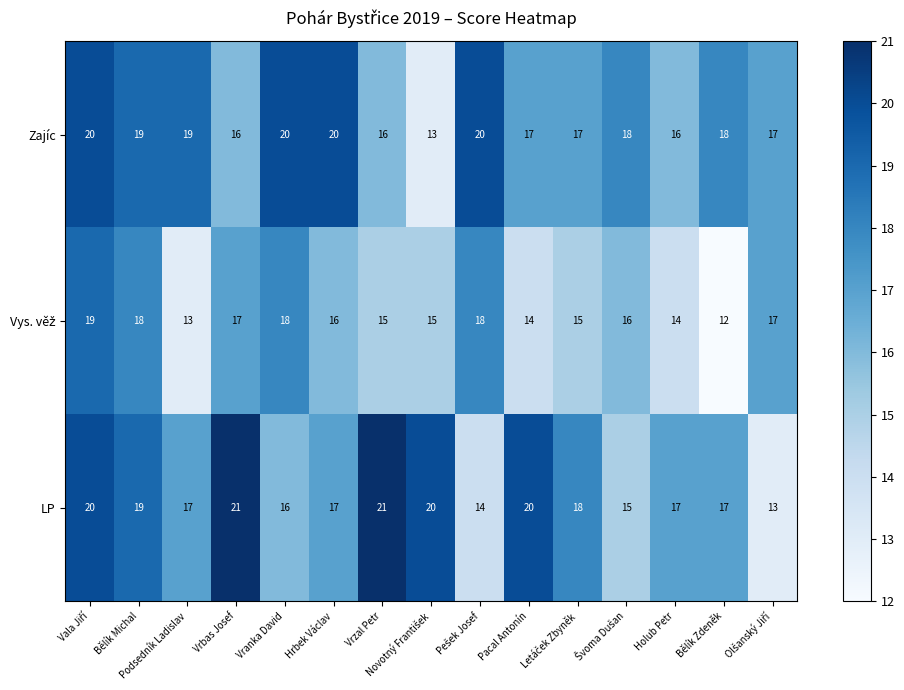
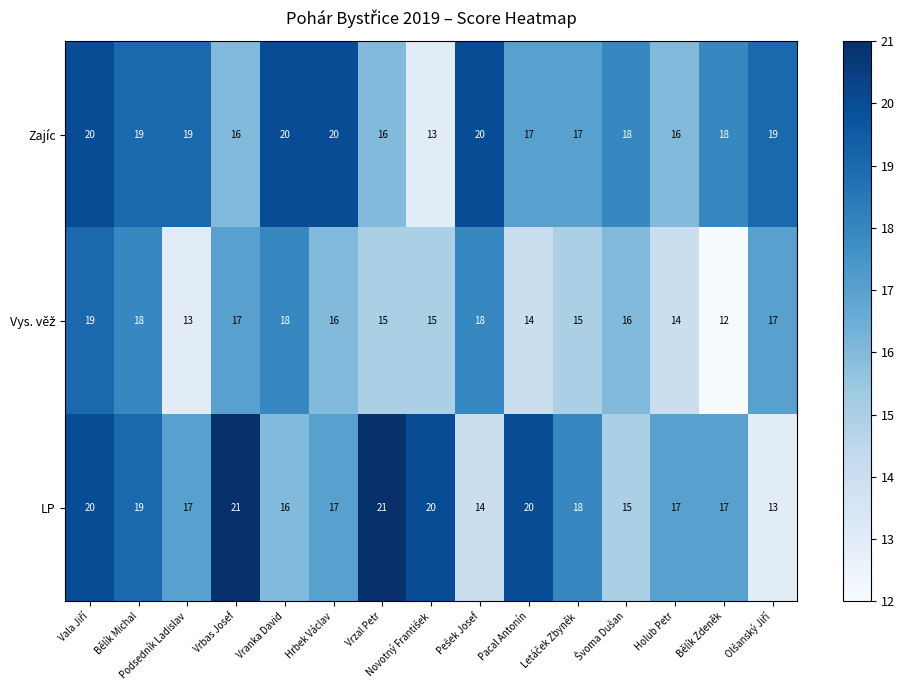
  {
    "Zajíc": {
      "Vala Jiří": 20,
      "Bělík Michal": 19,
      "Podsedník Ladislav": 19,
      "Vrbas Josef": 16,
      "Vranka David": 20,
      "Hrbek Václav": 20,
      "Vrzal Petr": 16,
      "Novotný František": 13,
      "Pešek Josef": 20,
      "Pacal Antonín": 17,
      "Letáček Zbyněk": 17,
      "Švoma Dušan": 18,
      "Holub Petr": 16,
      "Bělík Zdeněk": 18,
-     "Olšanský Jiří": 17
+     "Olšanský Jiří": 19
    },
    "Vys. věž": {
      "Vala Jiří": 19,
      "Bělík Michal": 18,
      "Podsedník Ladislav": 13,
      "Vrbas Josef": 17,
      "Vranka David": 18,
      "Hrbek Václav": 16,
      "Vrzal Petr": 15,
      "Novotný František": 15,
      "Pešek Josef": 18,
      "Pacal Antonín": 14,
      "Letáček Zbyněk": 15,
      "Švoma Dušan": 16,
      "Holub Petr": 14,
      "Bělík Zdeněk": 12,
      "Olšanský Jiří": 17
    },
    "LP": {
      "Vala Jiří": 20,
      "Bělík Michal": 19,
      "Podsedník Ladislav": 17,
      "Vrbas Josef": 21,
      "Vranka David": 16,
      "Hrbek Václav": 17,
      "Vrzal Petr": 21,
      "Novotný František": 20,
      "Pešek Josef": 14,
      "Pacal Antonín": 20,
      "Letáček Zbyněk": 18,
      "Švoma Dušan": 15,
      "Holub Petr": 17,
      "Bělík Zdeněk": 17,
      "Olšanský Jiří": 13
    }
  }
